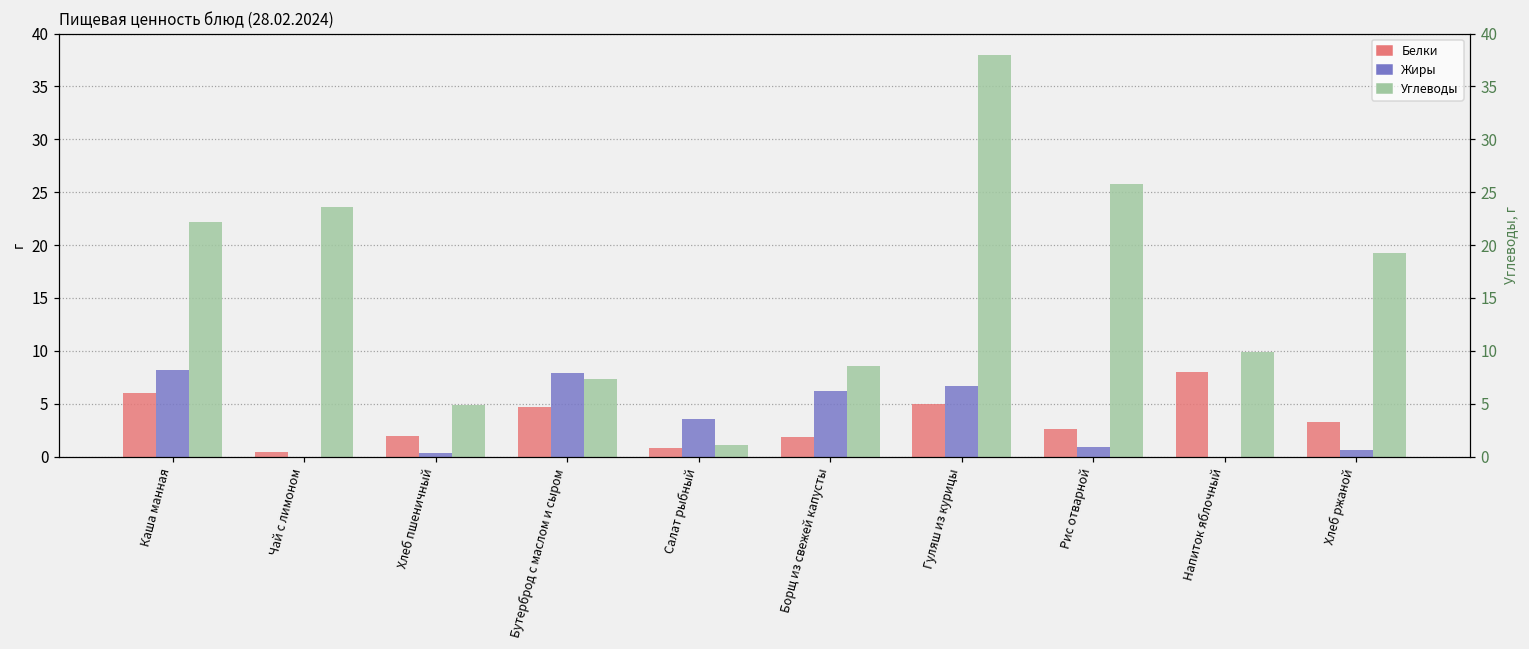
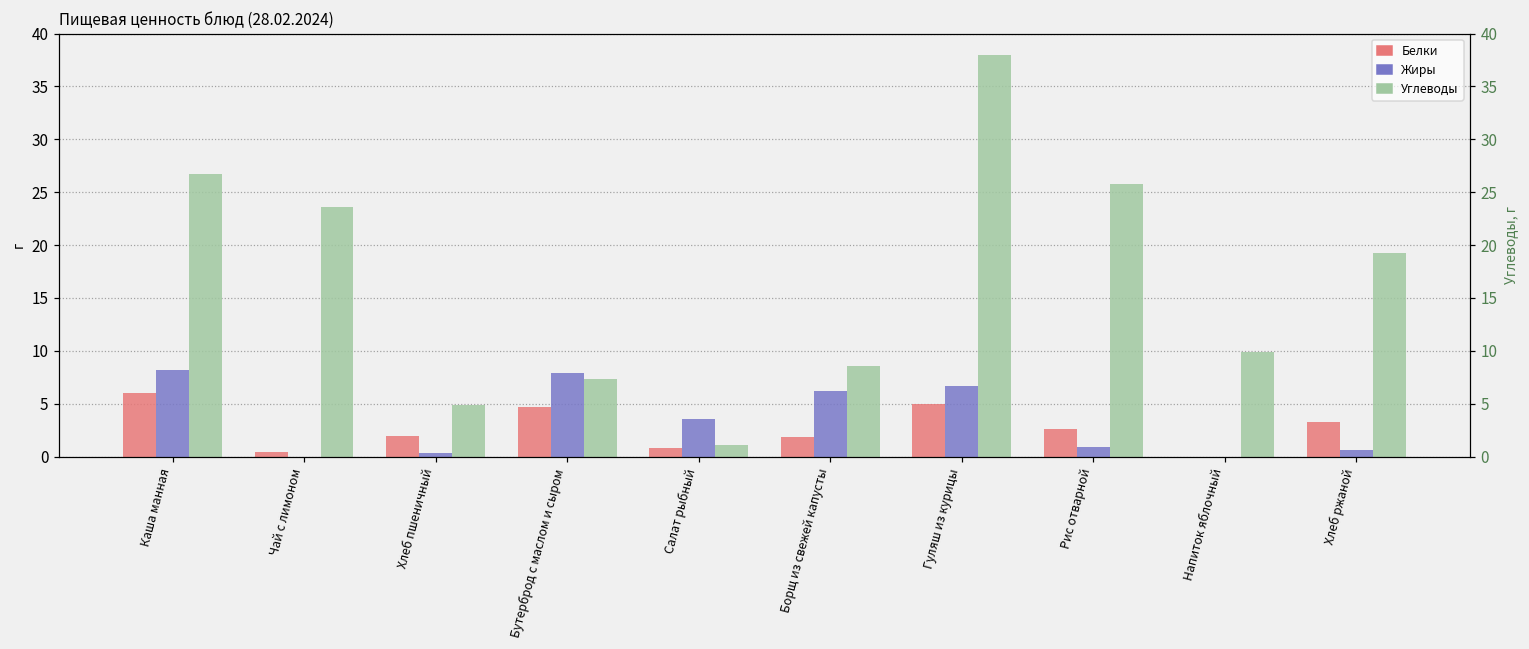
  {
    "Белки": {
      "Каша манная": 6,
      "Чай с лимоном": 0,
      "Хлеб пшеничный": 2,
      "Бутерброд с маслом и сыром": 5,
      "Салат рыбный": 1,
      "Борщ из свежей капусты": 2,
      "Гуляш из курицы": 5,
      "Рис отварной": 3,
-     "Напиток яблочный": 8,
+     "Напиток яблочный": 0,
      "Хлеб ржаной": 3
    },
    "Жиры": {
      "Каша манная": 8,
      "Чай с лимоном": 0,
      "Хлеб пшеничный": 0,
      "Бутерброд с маслом и сыром": 8,
      "Салат рыбный": 4,
      "Борщ из свежей капусты": 6,
      "Гуляш из курицы": 7,
      "Рис отварной": 1,
      "Напиток яблочный": 0,
      "Хлеб ржаной": 1
    },
    "Углеводы": {
-     "Каша манная": 22,
+     "Каша манная": 27,
      "Чай с лимоном": 24,
      "Хлеб пшеничный": 5,
      "Бутерброд с маслом и сыром": 7,
      "Салат рыбный": 1,
      "Борщ из свежей капусты": 9,
      "Гуляш из курицы": 38,
      "Рис отварной": 26,
      "Напиток яблочный": 10,
      "Хлеб ржаной": 19
    }
  }
